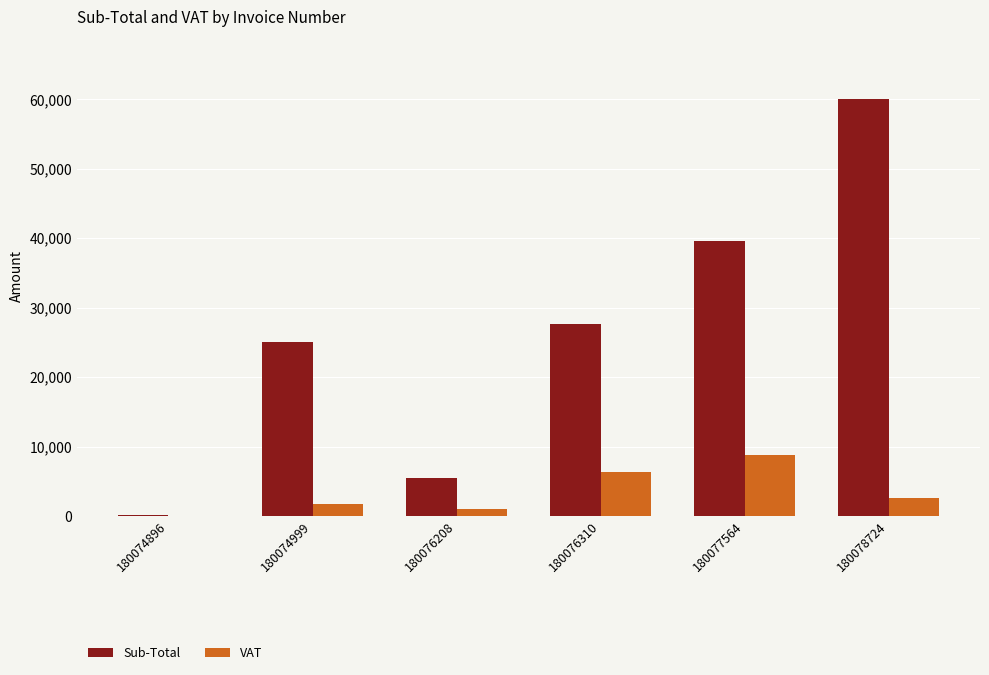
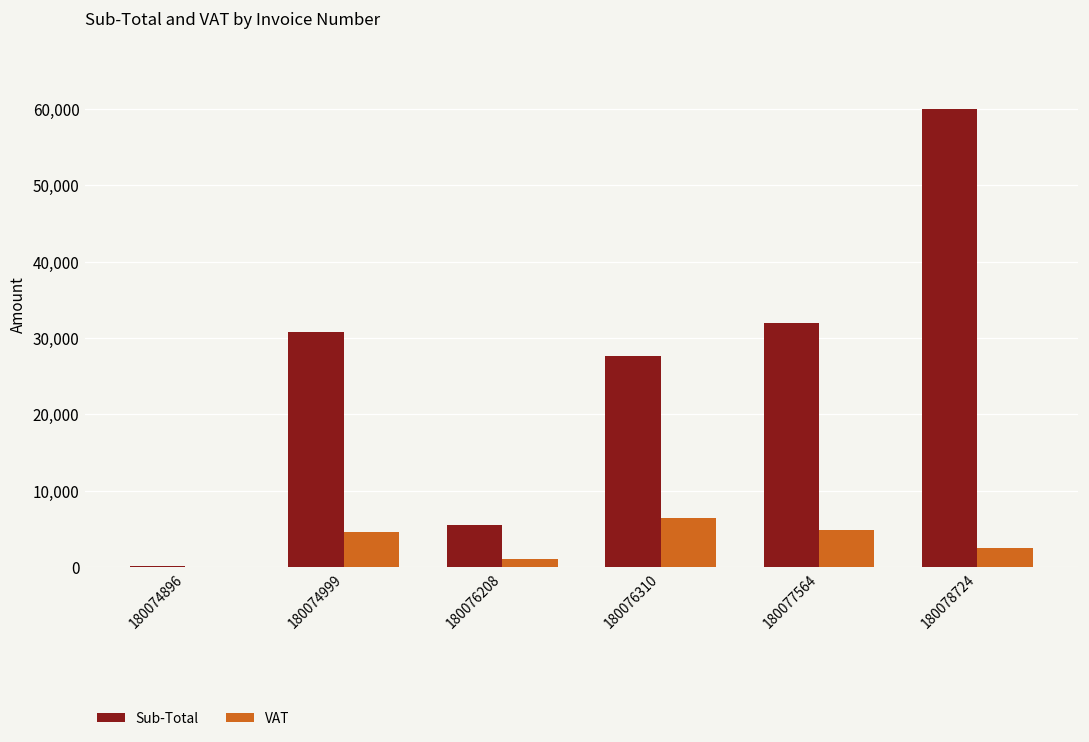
  {
    "Sub-Total": {
-     "180074999": "25,000",
+     "180074999": "31,000",
      "180076208": "6,000",
      "180076310": "28,000",
-     "180077564": "40,000",
+     "180077564": "32,000",
      "180078724": "60,000"
    },
    "VAT": {
-     "180074999": "2,000",
+     "180074999": "5,000",
      "180076208": "1,000",
      "180076310": "6,000",
-     "180077564": "9,000",
+     "180077564": "5,000",
      "180078724": "3,000"
    }
  }
